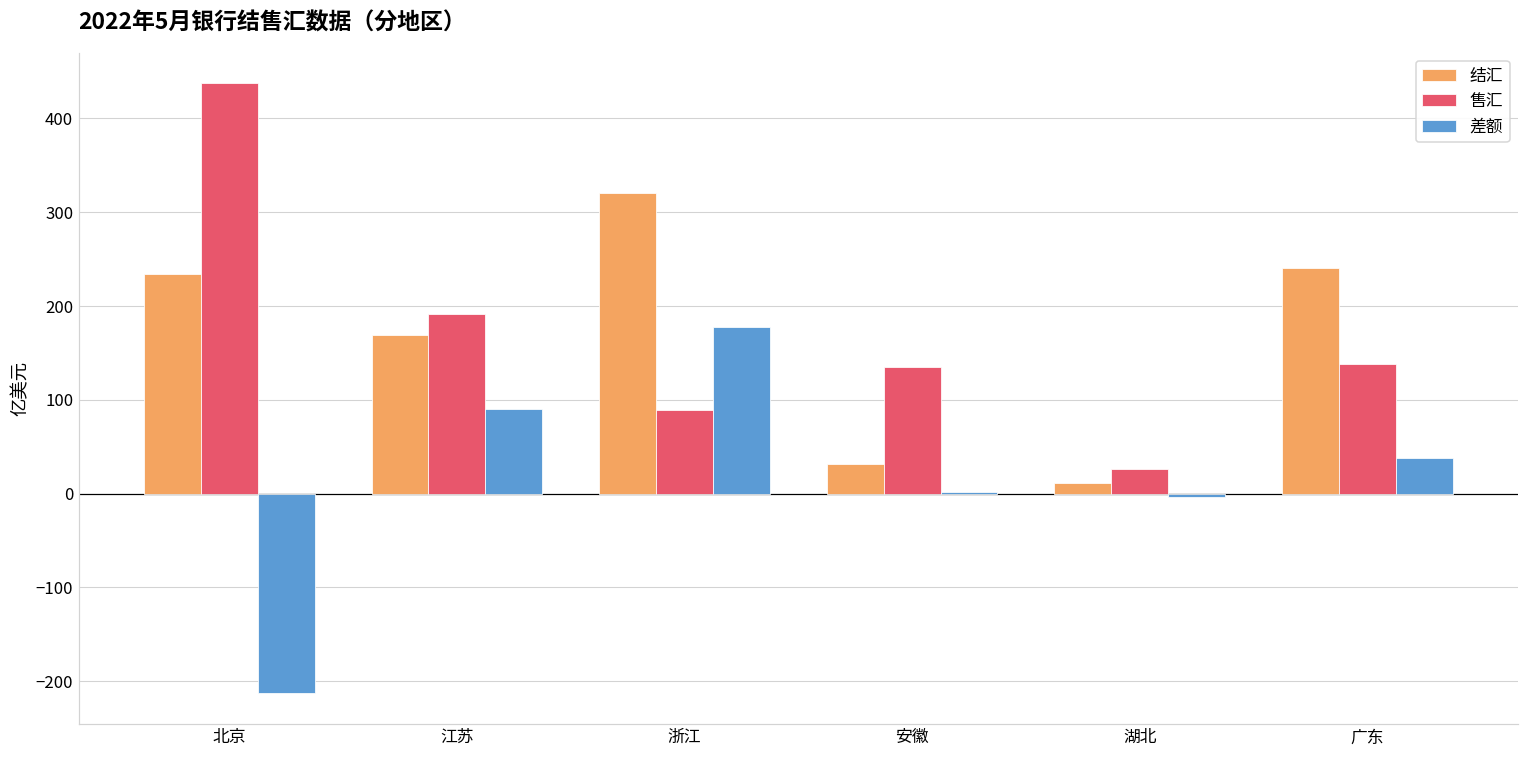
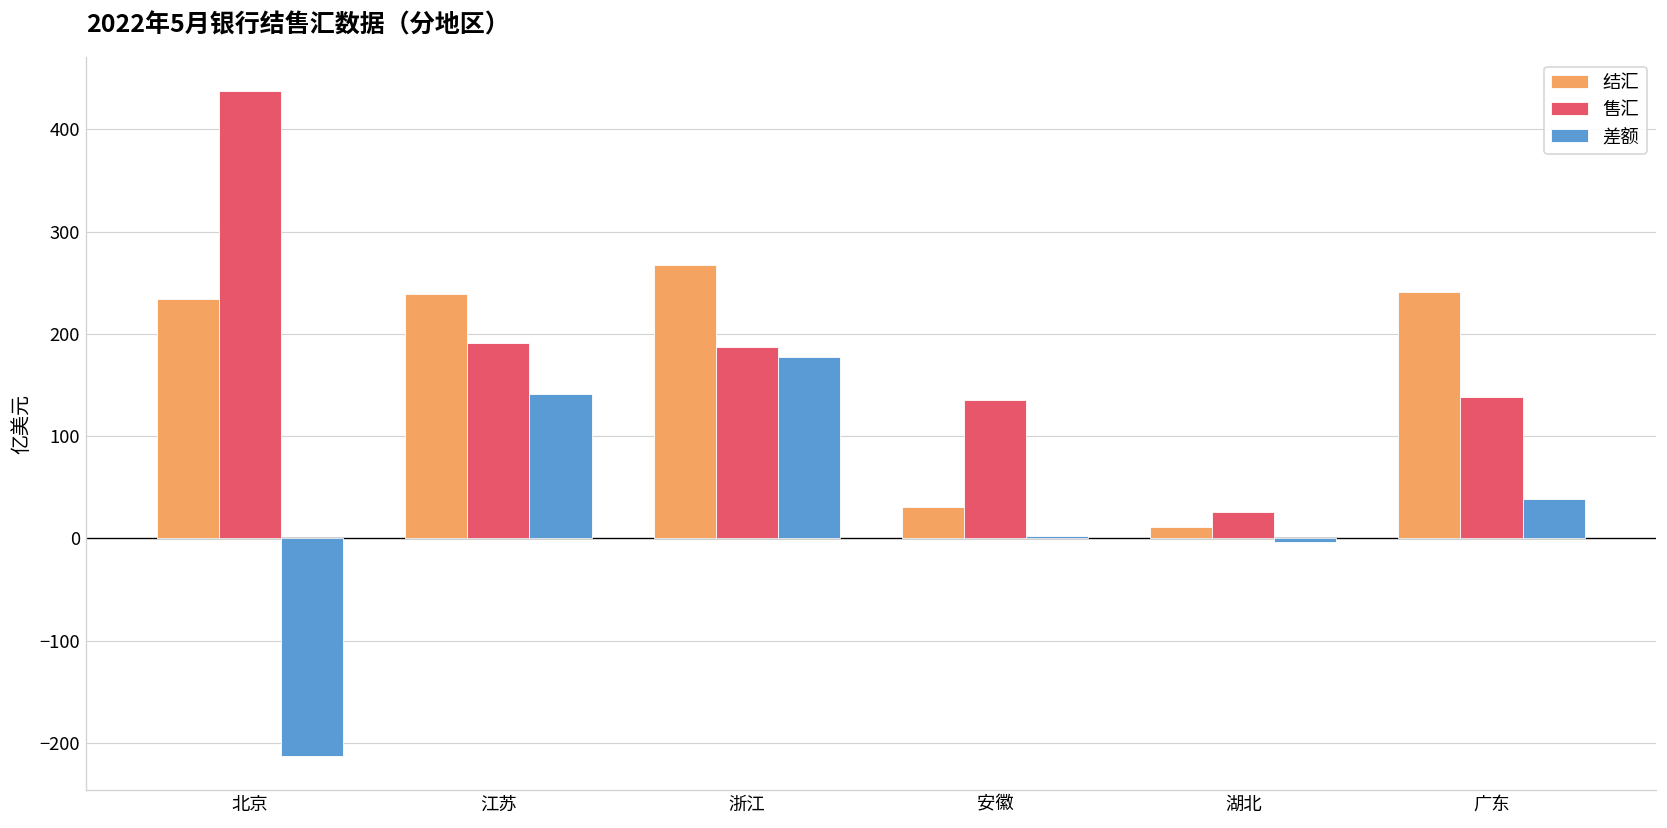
  {
    "结汇": {
      "北京": 230,
-     "江苏": 170,
-     "浙江": 320,
+     "江苏": 240,
+     "浙江": 270,
      "安徽": 30,
      "湖北": 10,
      "广东": 240
    },
    "售汇": {
      "北京": 440,
      "江苏": 190,
-     "浙江": 90,
+     "浙江": 190,
      "安徽": 130,
      "湖北": 30,
      "广东": 140
    },
    "差额": {
      "北京": -210,
-     "江苏": 90,
+     "江苏": 140,
      "浙江": 180,
      "湖北": 0,
      "广东": 40
    }
  }
